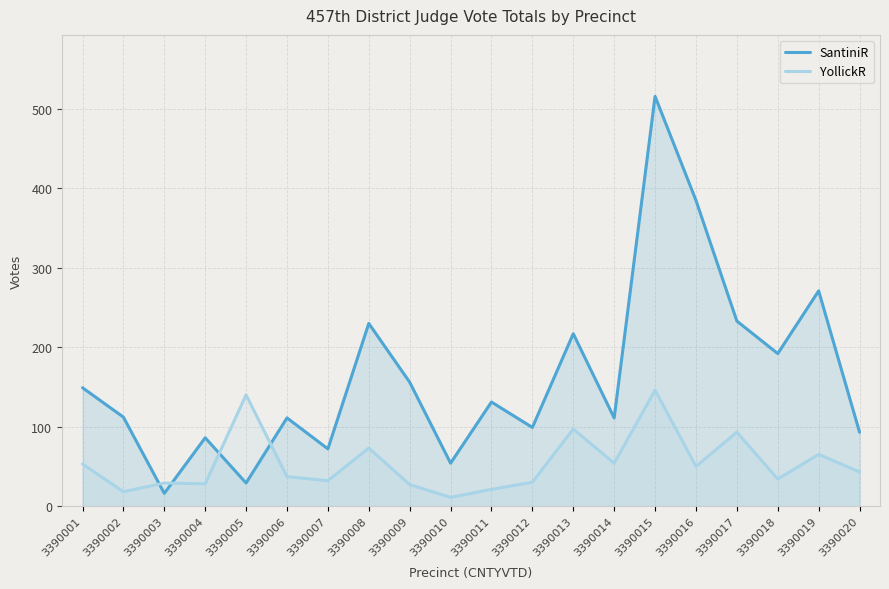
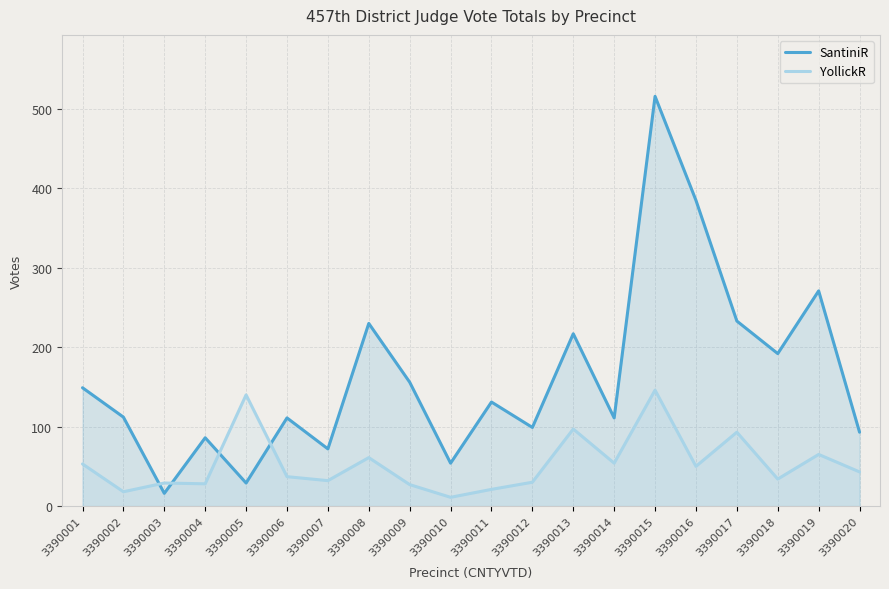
  {
    "SantiniR": {
      "3390001": 150,
      "3390002": 110,
      "3390003": 20,
      "3390004": 90,
      "3390005": 30,
      "3390006": 110,
      "3390007": 70,
      "3390008": 230,
      "3390009": 160,
      "3390010": 50,
      "3390011": 130,
      "3390012": 100,
      "3390013": 220,
      "3390014": 110,
      "3390015": 520,
      "3390016": 390,
      "3390017": 230,
      "3390018": 190,
      "3390019": 270,
      "3390020": 90
    },
    "YollickR": {
      "3390001": 50,
      "3390002": 20,
      "3390003": 30,
      "3390004": 30,
      "3390005": 140,
      "3390006": 40,
      "3390007": 30,
-     "3390008": 70,
+     "3390008": 60,
      "3390009": 30,
      "3390010": 10,
      "3390011": 20,
      "3390012": 30,
      "3390013": 100,
      "3390014": 50,
      "3390015": 150,
      "3390016": 50,
      "3390017": 90,
      "3390018": 30,
      "3390019": 70,
      "3390020": 40
    }
  }
